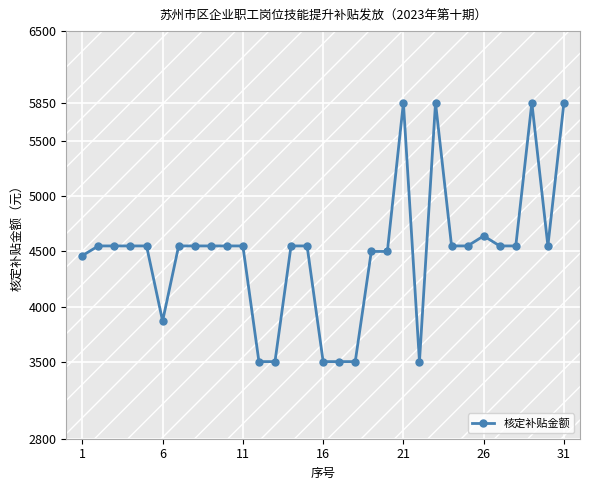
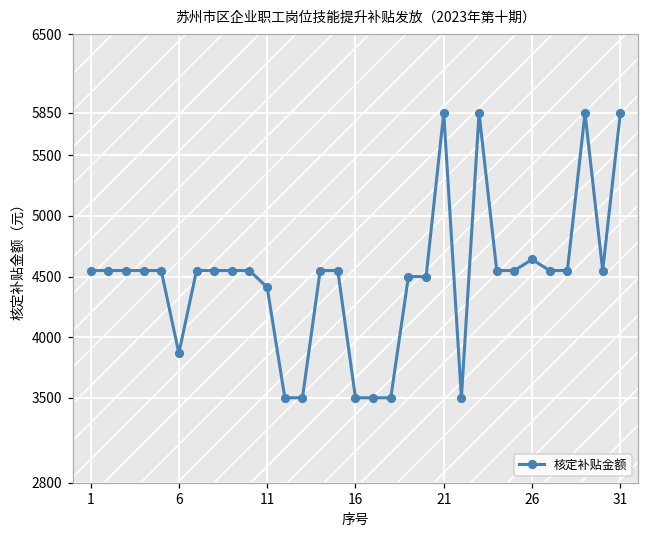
  {
-   "1": 4460,
+   "1": 4550,
    "6": 3870,
-   "11": 4550,
+   "11": 4410,
    "16": 3500,
    "21": 5850,
    "26": 4640,
    "31": 5850
  }
